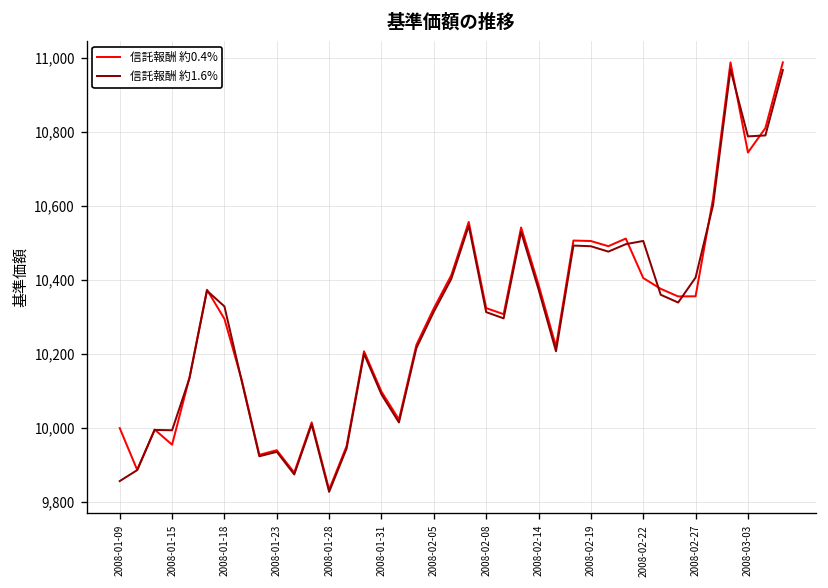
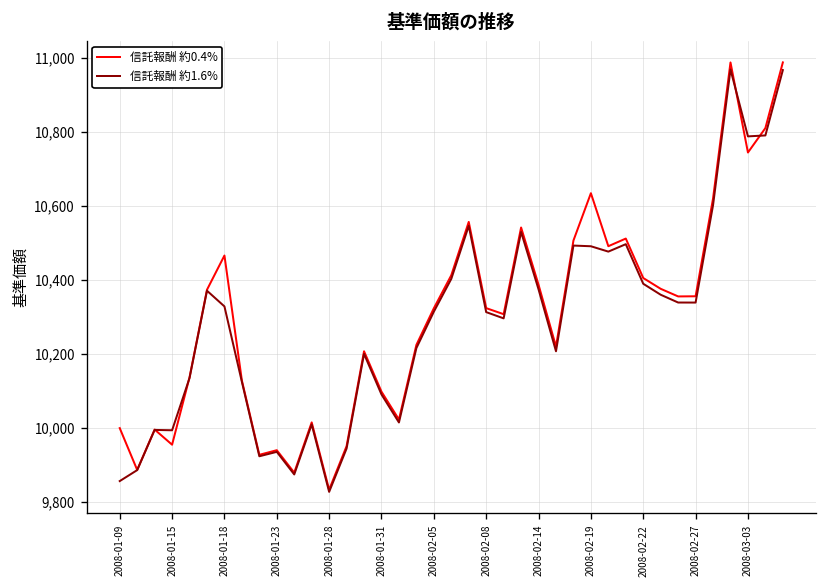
  {
    "信託報酬 約0.4%": {
      "2008-01-09": "10,000",
      "2008-01-15": "9,960",
-     "2008-01-18": "10,300",
+     "2008-01-18": "10,470",
      "2008-02-05": "10,320",
      "2008-02-08": "10,320",
      "2008-02-14": "10,390",
-     "2008-02-19": "10,510",
+     "2008-02-19": "10,630",
      "2008-02-22": "10,410",
      "2008-02-27": "10,360",
      "2008-03-03": "10,740"
    },
    "信託報酬 約1.6%": {
      "2008-01-09": "9,860",
      "2008-01-15": "9,990",
      "2008-01-18": "10,330",
      "2008-02-05": "10,310",
      "2008-02-08": "10,310",
      "2008-02-14": "10,370",
      "2008-02-19": "10,490",
-     "2008-02-22": "10,510",
-     "2008-02-27": "10,410",
+     "2008-02-22": "10,390",
+     "2008-02-27": "10,340",
      "2008-03-03": "10,790"
    }
  }
